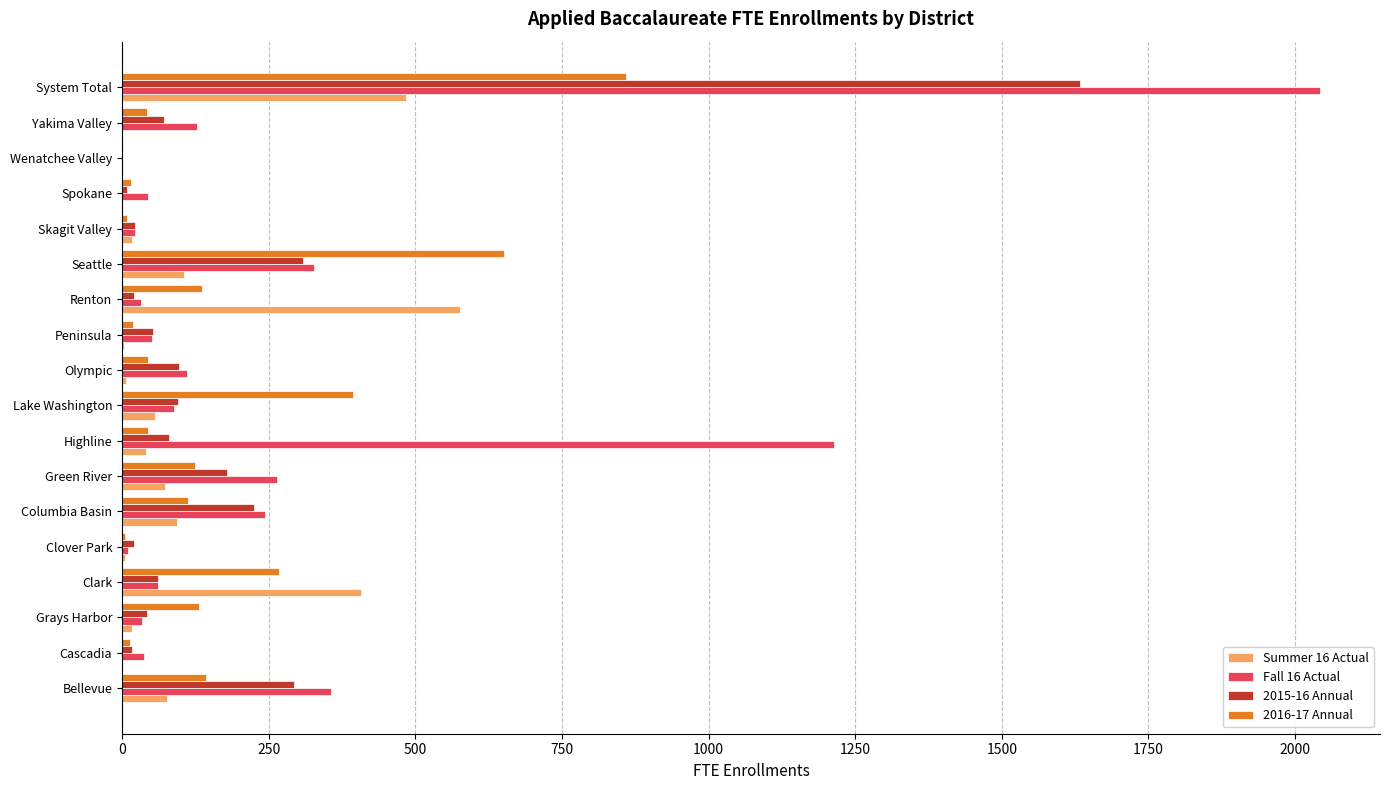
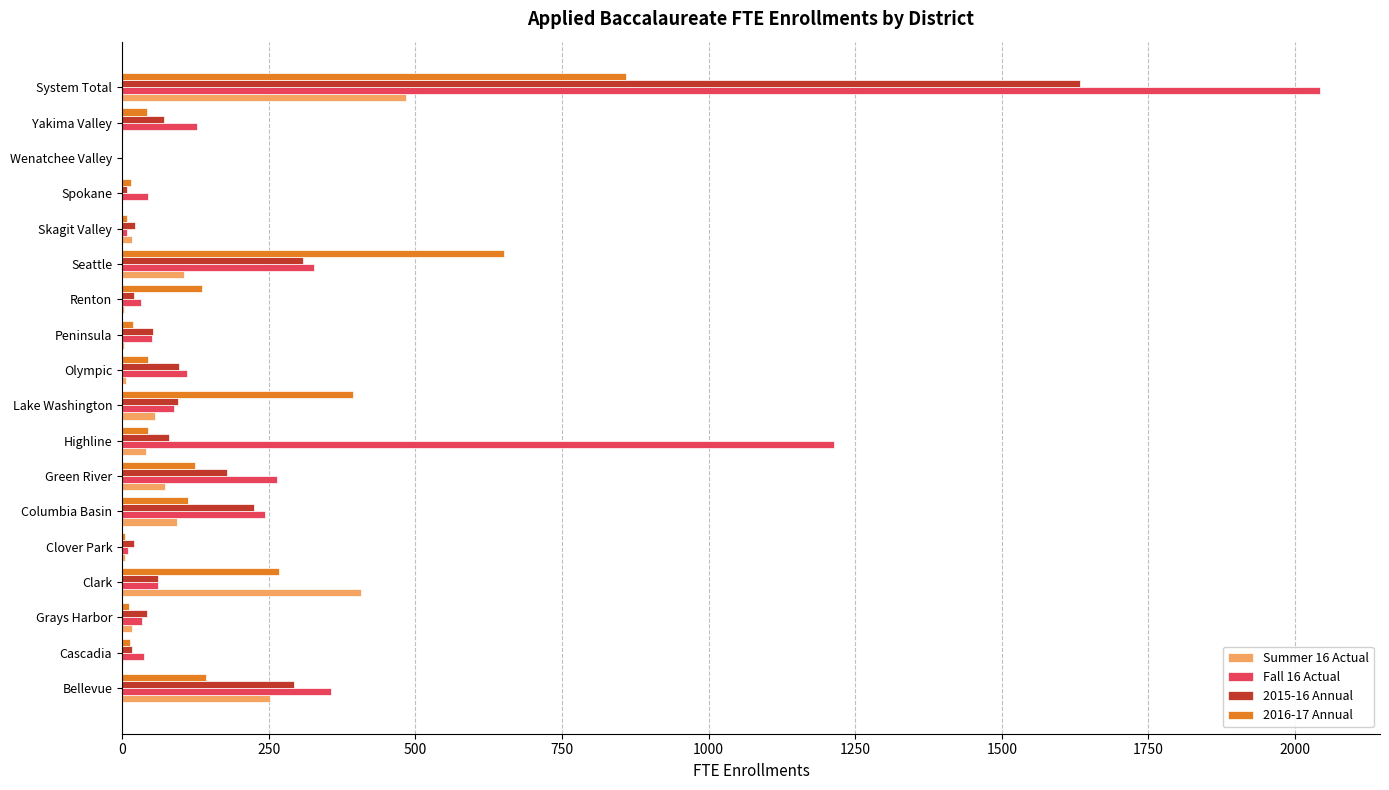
  {
    "Summer 16 Actual": {
      "System Total": 480,
      "Skagit Valley": 20,
      "Seattle": 110,
-     "Renton": 580,
+     "Renton": 0,
      "Olympic": 10,
      "Lake Washington": 60,
      "Highline": 40,
      "Green River": 70,
      "Columbia Basin": 90,
      "Clover Park": 10,
      "Clark": 410,
      "Grays Harbor": 20,
-     "Bellevue": 80
+     "Bellevue": 250
    },
    "Fall 16 Actual": {
      "System Total": 2040,
      "Yakima Valley": 130,
      "Spokane": 40,
-     "Skagit Valley": 20,
+     "Skagit Valley": 10,
      "Seattle": 330,
      "Renton": 30,
      "Peninsula": 50,
      "Olympic": 110,
      "Lake Washington": 90,
      "Highline": 1210,
      "Green River": 260,
      "Columbia Basin": 240,
      "Clover Park": 10,
      "Clark": 60,
      "Grays Harbor": 30,
      "Cascadia": 40,
      "Bellevue": 360
    },
    "2015-16 Annual": {
      "System Total": 1630,
      "Yakima Valley": 70,
      "Spokane": 10,
      "Skagit Valley": 20,
      "Seattle": 310,
      "Renton": 20,
      "Peninsula": 50,
      "Olympic": 100,
      "Lake Washington": 90,
      "Highline": 80,
      "Green River": 180,
      "Columbia Basin": 220,
      "Clover Park": 20,
      "Clark": 60,
      "Grays Harbor": 40,
      "Cascadia": 20,
      "Bellevue": 290
    },
    "2016-17 Annual": {
      "System Total": 860,
      "Yakima Valley": 40,
      "Spokane": 10,
      "Skagit Valley": 10,
      "Seattle": 650,
      "Renton": 140,
      "Peninsula": 20,
      "Olympic": 40,
      "Lake Washington": 390,
      "Highline": 40,
      "Green River": 120,
      "Columbia Basin": 110,
      "Clover Park": 10,
      "Clark": 270,
-     "Grays Harbor": 130,
+     "Grays Harbor": 10,
      "Cascadia": 10,
      "Bellevue": 140
    }
  }
